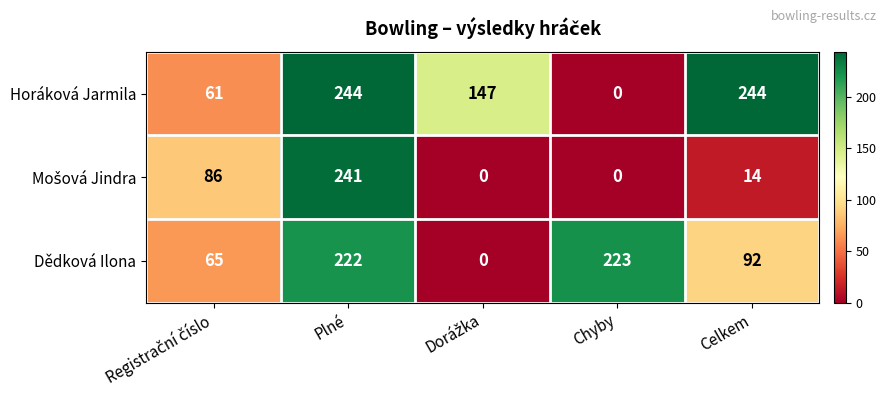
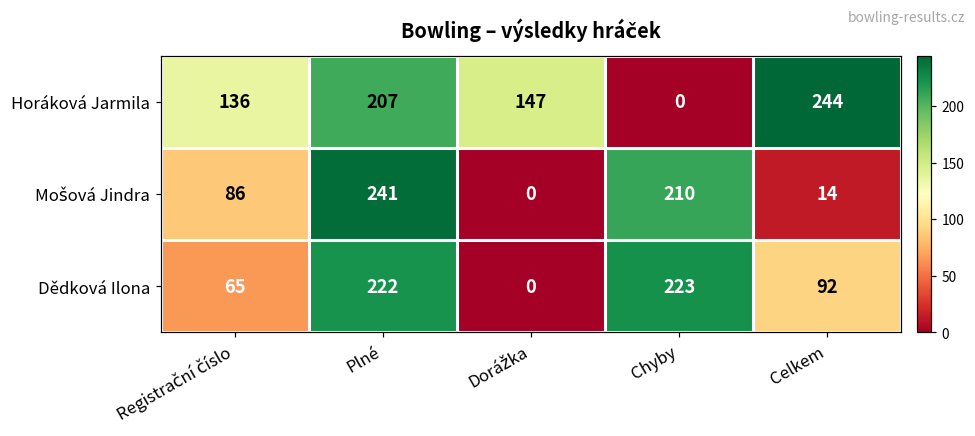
  {
    "Horáková Jarmila": {
-     "Registrační číslo": 61,
-     "Plné": 244,
+     "Registrační číslo": 136,
+     "Plné": 207,
      "Dorážka": 147,
      "Chyby": 0,
      "Celkem": 244
    },
    "Mošová Jindra": {
      "Registrační číslo": 86,
      "Plné": 241,
      "Dorážka": 0,
-     "Chyby": 0,
+     "Chyby": 210,
      "Celkem": 14
    },
    "Dědková Ilona": {
      "Registrační číslo": 65,
      "Plné": 222,
      "Dorážka": 0,
      "Chyby": 223,
      "Celkem": 92
    }
  }
